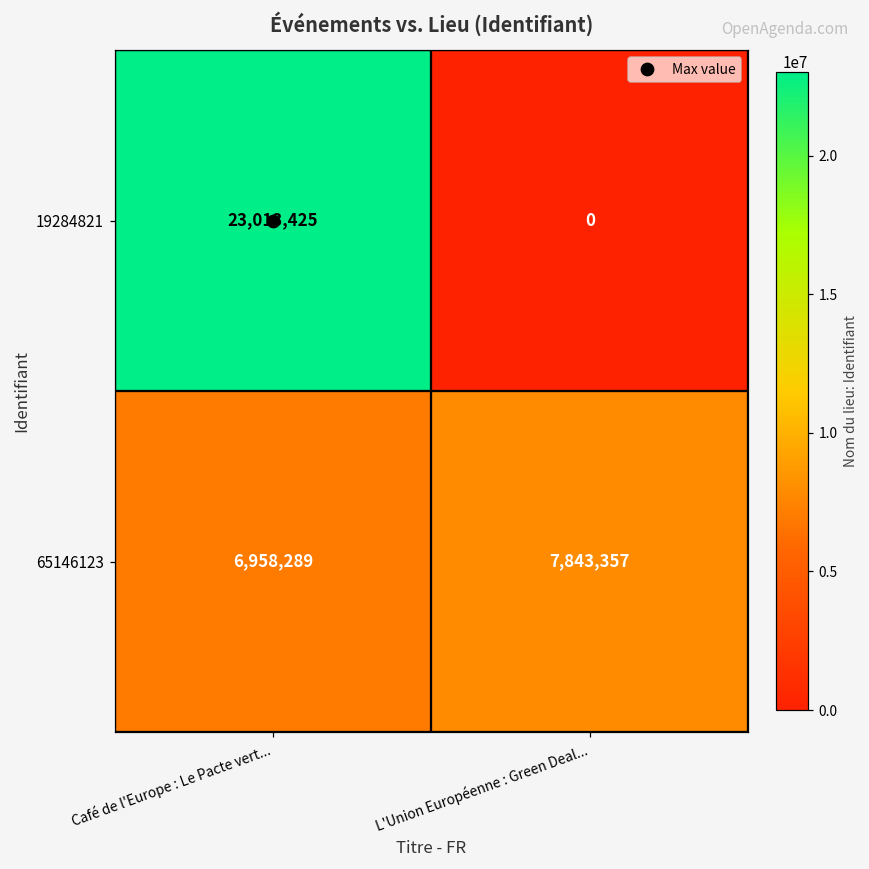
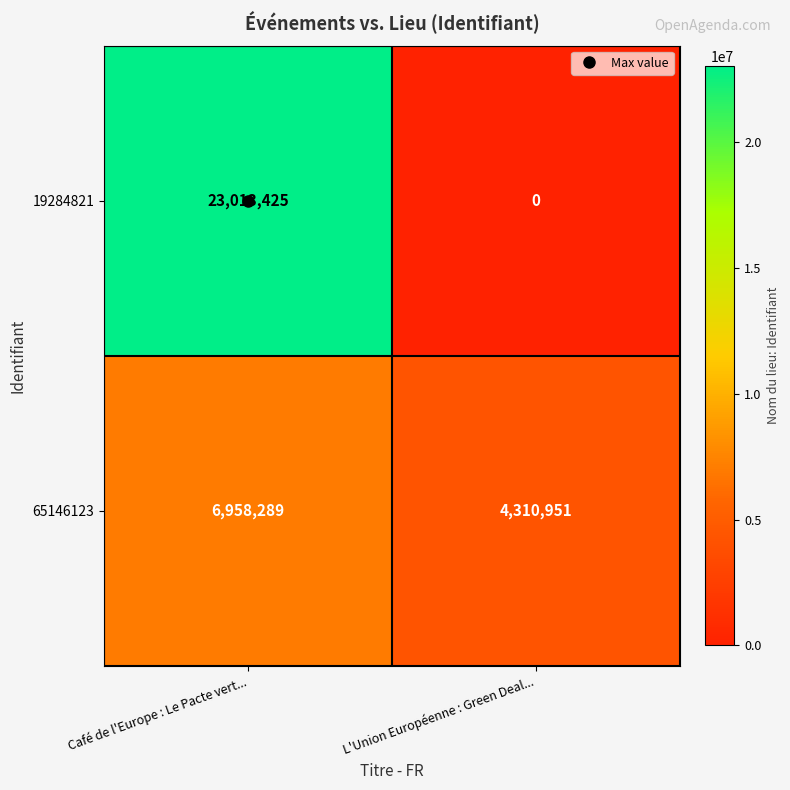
  {
    "19284821": {
      "L'Union Européenne : Green Deal...": "0"
    },
    "65146123": {
      "Café de l'Europe : Le Pacte vert...": "6,958,289",
-     "L'Union Européenne : Green Deal...": "7,843,357"
+     "L'Union Européenne : Green Deal...": "4,310,951"
    }
  }
